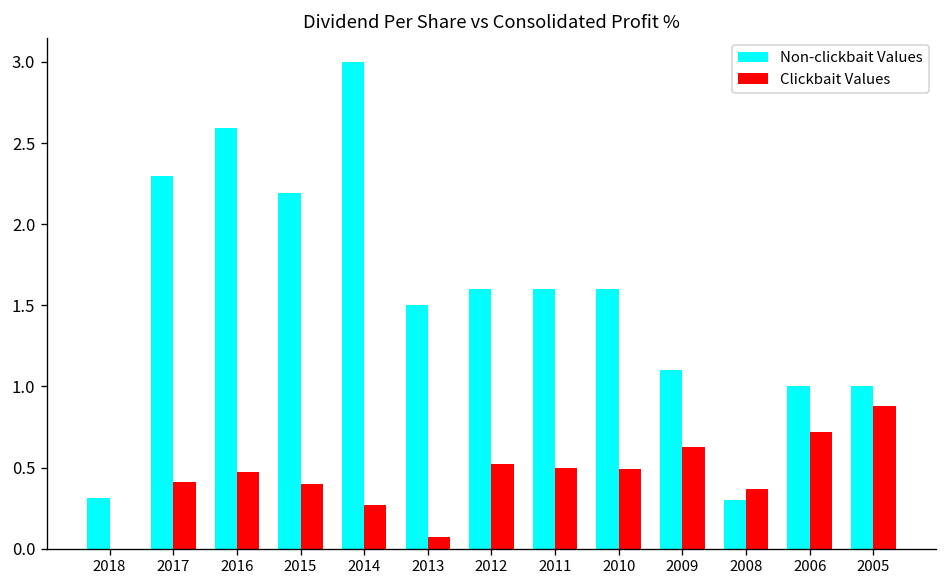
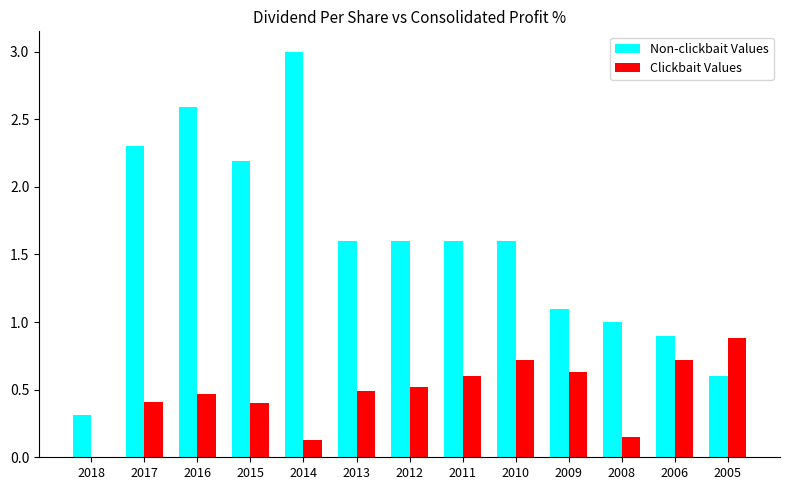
  {
    "Non-clickbait Values": {
      "2018": 0.3,
      "2017": 2.3,
      "2016": 2.6,
      "2015": 2.2,
      "2014": 3.0,
-     "2013": 1.5,
+     "2013": 1.6,
      "2012": 1.6,
      "2011": 1.6,
      "2010": 1.6,
      "2009": 1.1,
-     "2008": 0.3,
-     "2006": 1.0,
-     "2005": 1.0
+     "2008": 1.0,
+     "2006": 0.9,
+     "2005": 0.6
    },
    "Clickbait Values": {
      "2018": 0.00,
      "2017": 0.41,
      "2016": 0.47,
      "2015": 0.40,
-     "2014": 0.27,
-     "2013": 0.07,
+     "2014": 0.13,
+     "2013": 0.49,
      "2012": 0.52,
-     "2011": 0.5,
-     "2010": 0.49,
+     "2011": 0.6,
+     "2010": 0.72,
      "2009": 0.63,
-     "2008": 0.37,
+     "2008": 0.15,
      "2006": 0.72,
      "2005": 0.88
    }
  }
